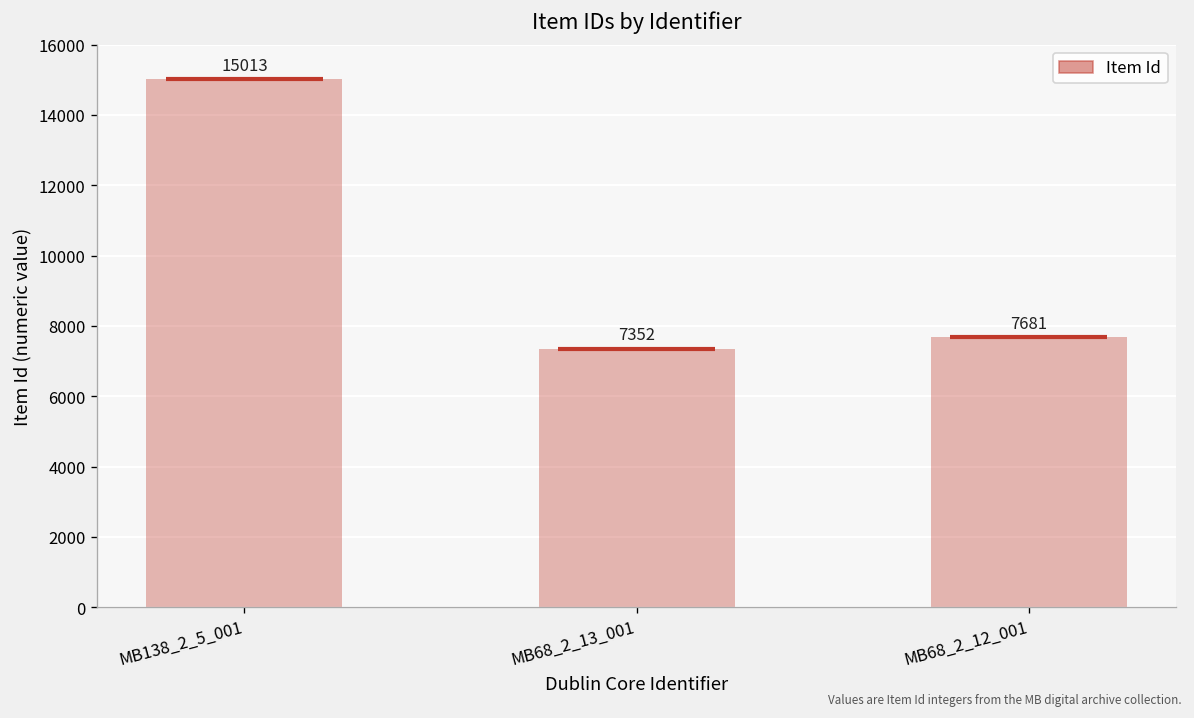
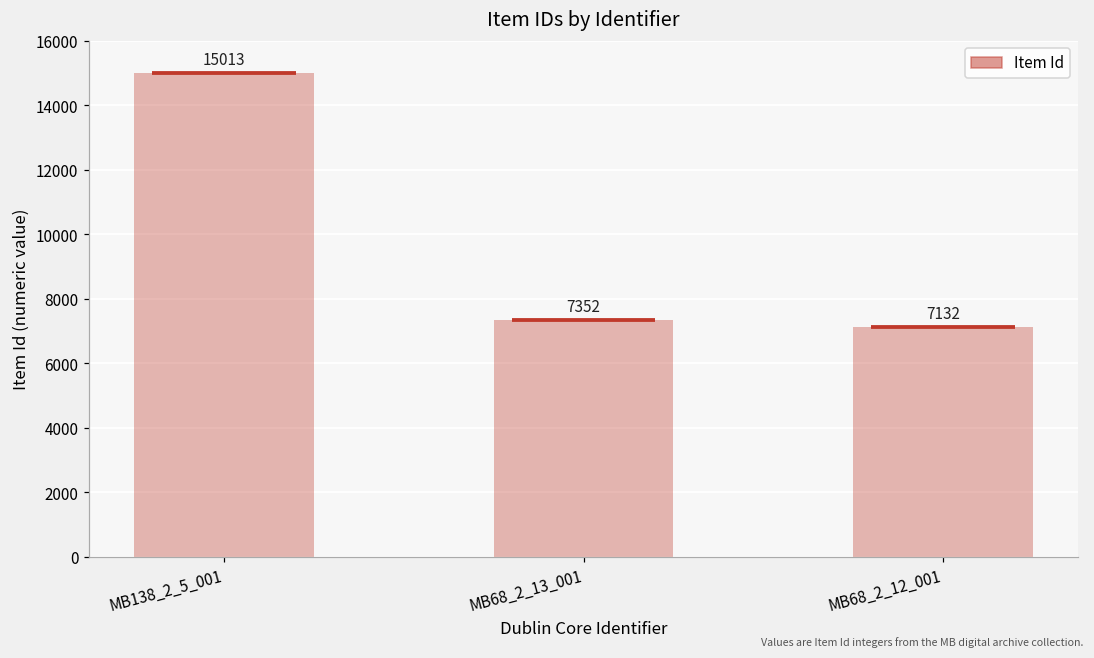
  {
    "MB138_2_5_001": 15013,
    "MB68_2_13_001": 7352,
-   "MB68_2_12_001": 7681
+   "MB68_2_12_001": 7132
  }
